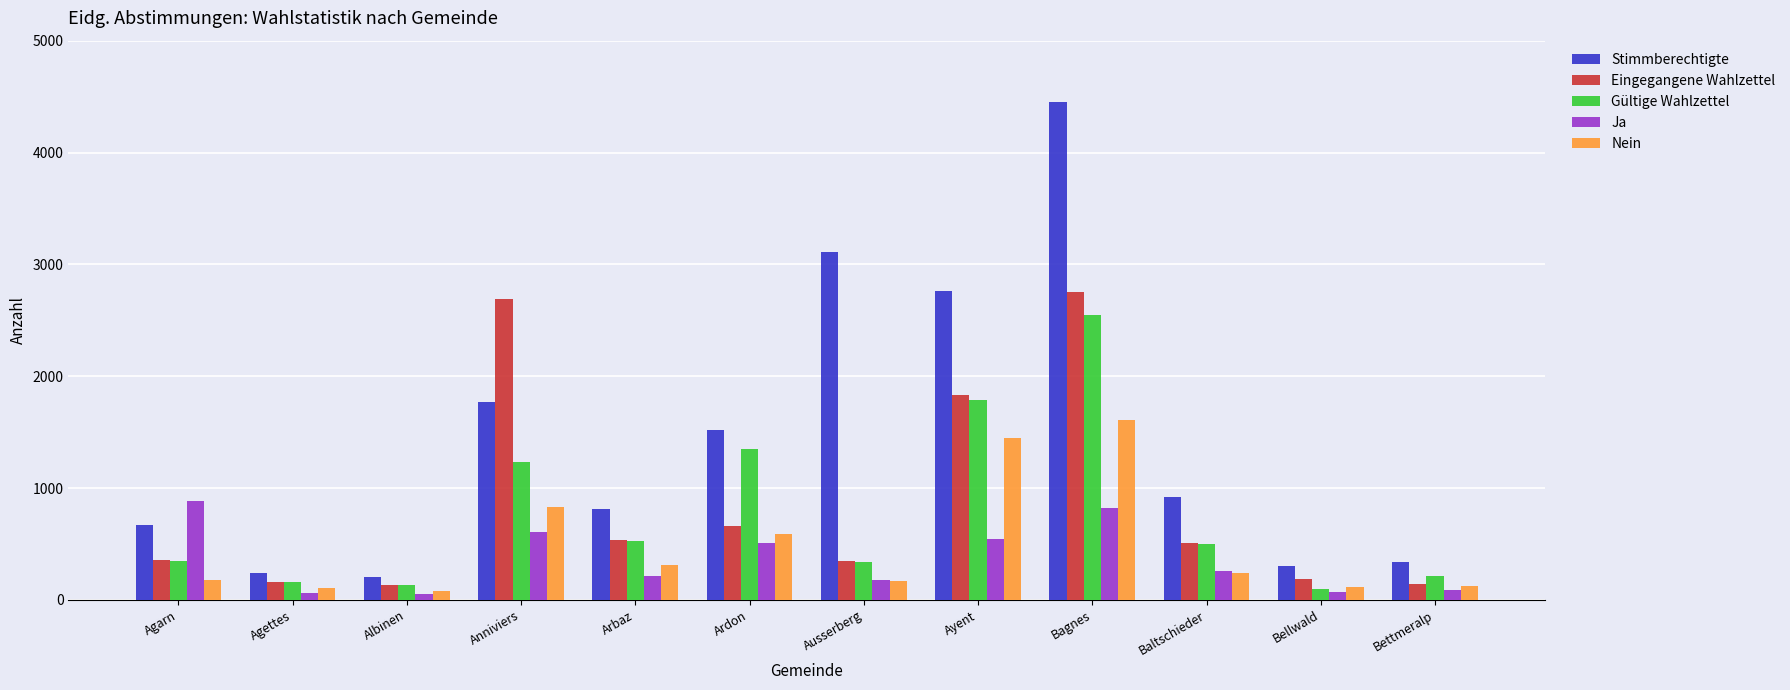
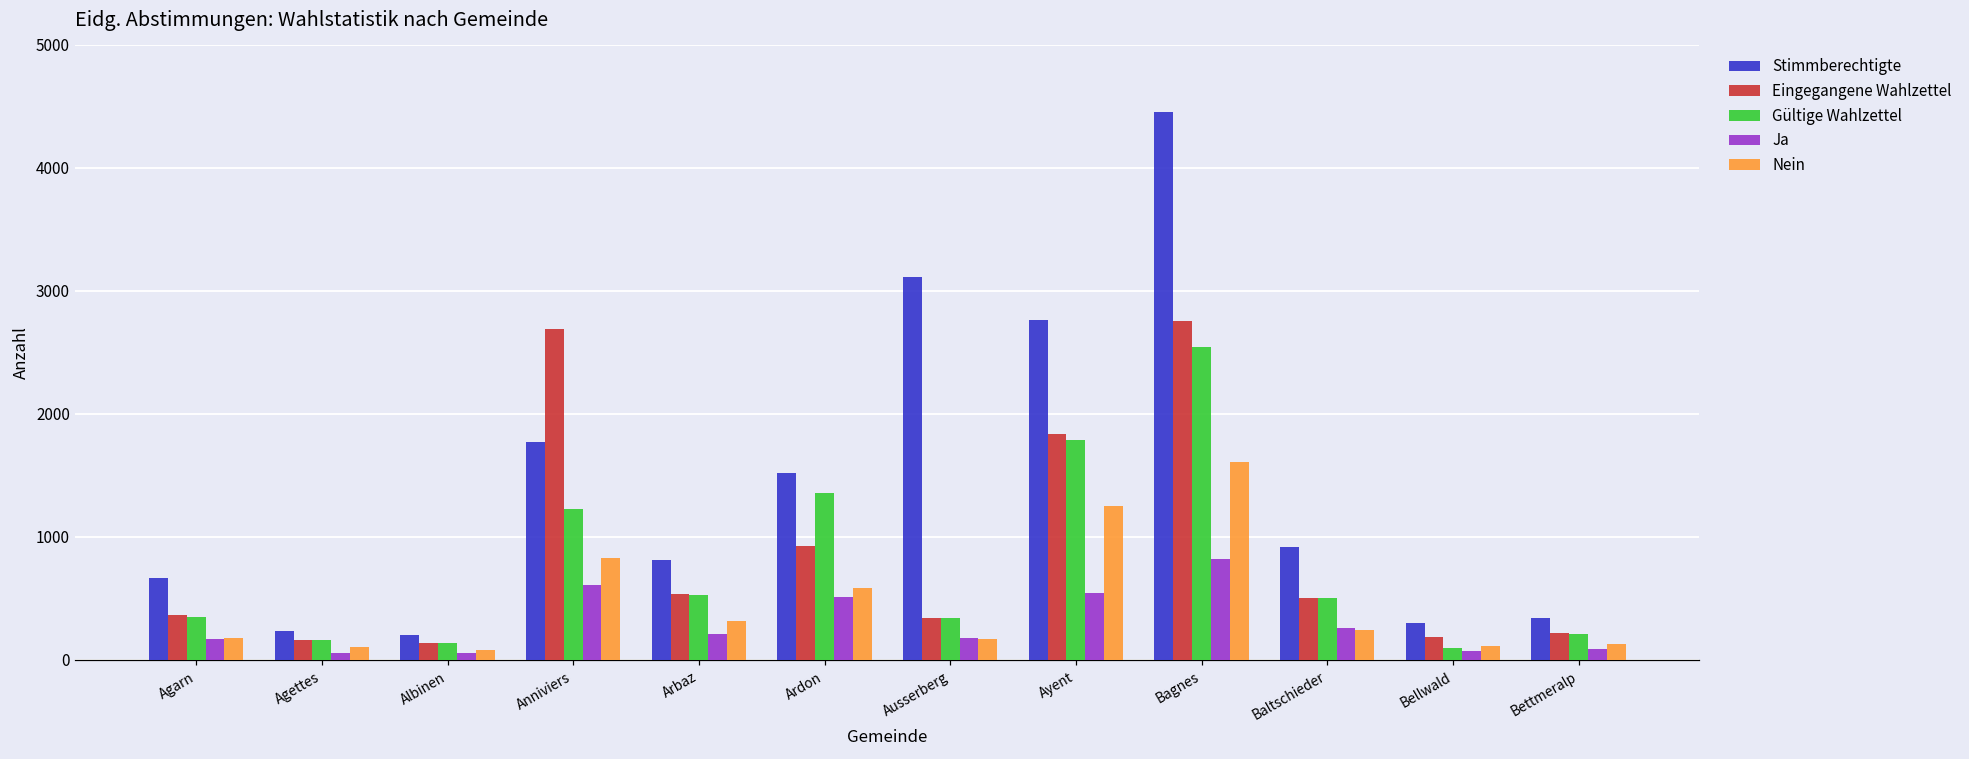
  {
    "Stimmberechtigte": {
      "Agarn": 670,
      "Agettes": 240,
      "Albinen": 200,
      "Anniviers": 1770,
      "Arbaz": 810,
      "Ardon": 1520,
      "Ausserberg": 3110,
      "Ayent": 2770,
      "Bagnes": 4450,
      "Baltschieder": 920,
      "Bellwald": 300,
      "Bettmeralp": 340
    },
    "Eingegangene Wahlzettel": {
      "Agarn": 360,
      "Agettes": 160,
      "Albinen": 140,
      "Anniviers": 2690,
      "Arbaz": 540,
-     "Ardon": 670,
+     "Ardon": 920,
      "Ausserberg": 340,
      "Ayent": 1840,
      "Bagnes": 2760,
      "Baltschieder": 510,
      "Bellwald": 190,
-     "Bettmeralp": 150
+     "Bettmeralp": 220
    },
    "Gültige Wahlzettel": {
      "Agarn": 350,
      "Agettes": 160,
      "Albinen": 130,
      "Anniviers": 1230,
      "Arbaz": 530,
      "Ardon": 1350,
      "Ausserberg": 340,
      "Ayent": 1790,
      "Bagnes": 2550,
      "Baltschieder": 500,
      "Bellwald": 90,
      "Bettmeralp": 210
    },
    "Ja": {
-     "Agarn": 880,
+     "Agarn": 170,
      "Agettes": 60,
      "Albinen": 60,
      "Anniviers": 610,
      "Arbaz": 210,
      "Ardon": 510,
      "Ausserberg": 180,
      "Ayent": 540,
      "Bagnes": 820,
      "Baltschieder": 260,
      "Bellwald": 80,
      "Bettmeralp": 90
    },
    "Nein": {
      "Agarn": 180,
      "Agettes": 100,
      "Albinen": 80,
      "Anniviers": 830,
      "Arbaz": 320,
      "Ardon": 590,
      "Ausserberg": 170,
-     "Ayent": 1450,
+     "Ayent": 1250,
      "Bagnes": 1610,
      "Baltschieder": 240,
      "Bellwald": 110,
      "Bettmeralp": 130
    }
  }
